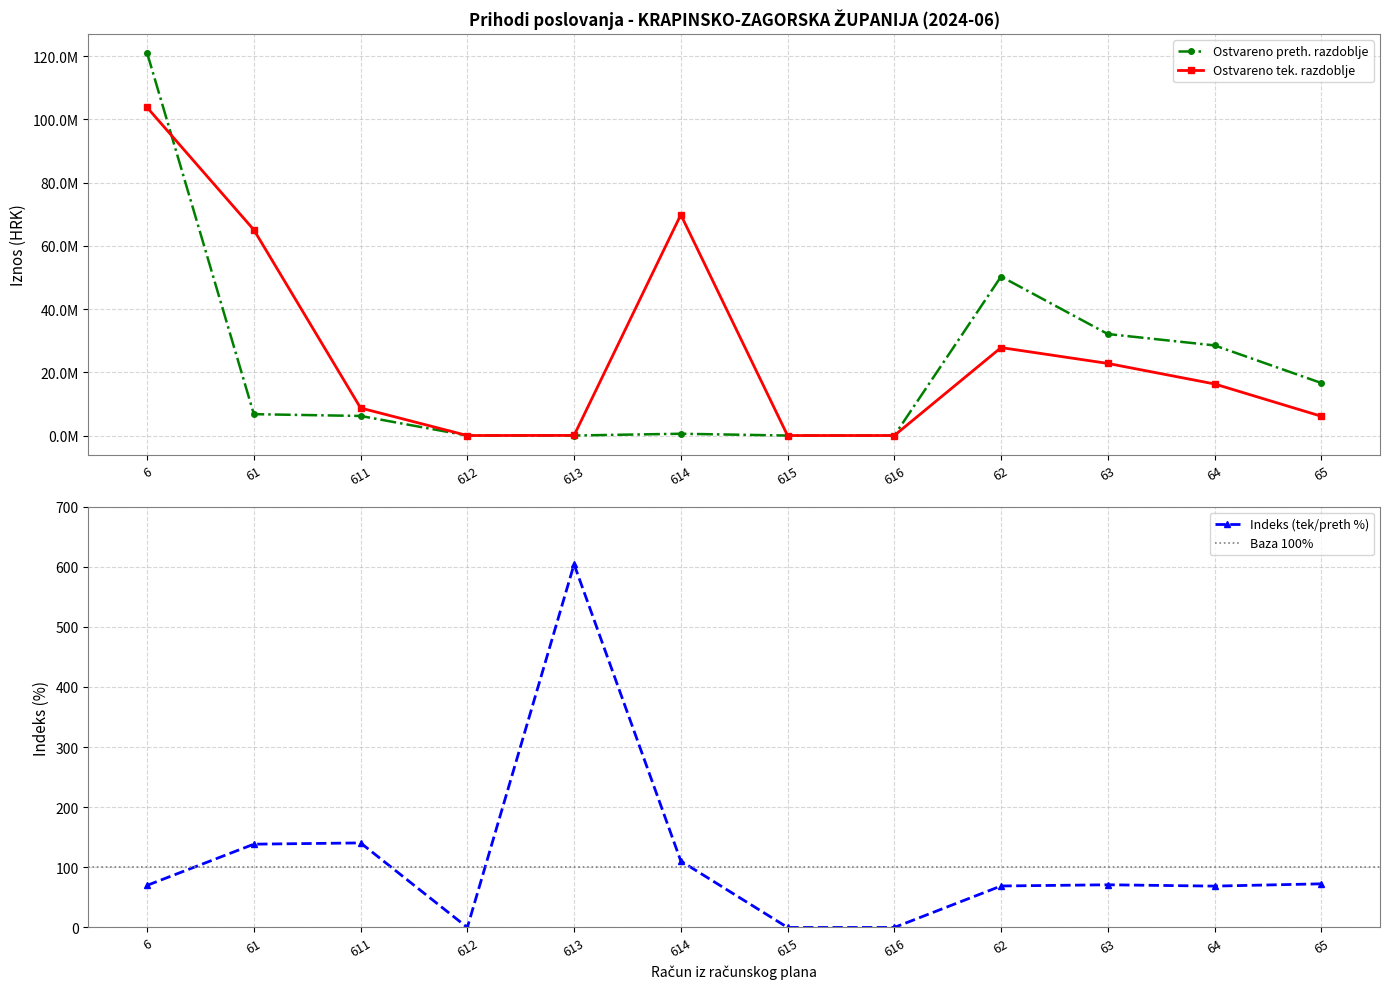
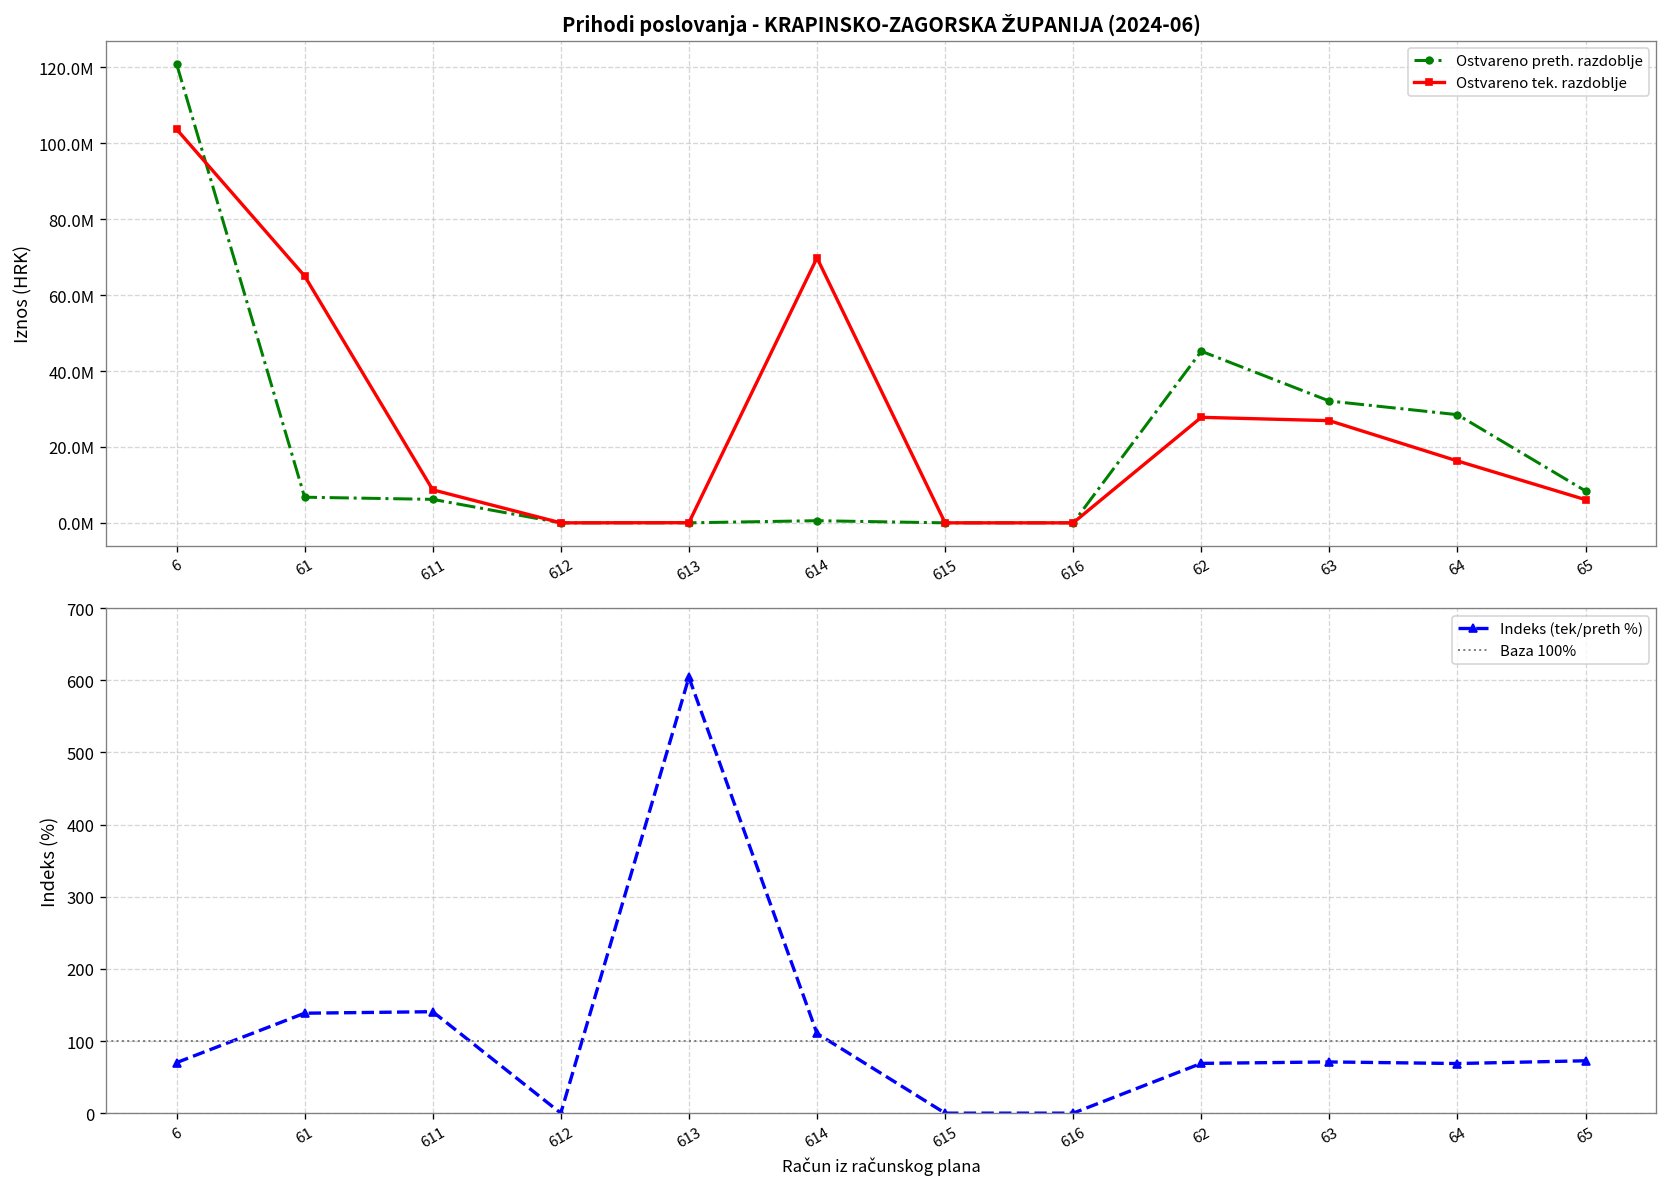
  {
    "Prihodi poslovanja - KRAPINSKO-ZAGORSKA ŽUPANIJA (2024-06)": {
      "Ostvareno preth. razdoblje": {
        "6": 121000000,
        "61": 7000000,
        "611": 6000000,
        "614": 1000000,
-       "62": 50000000,
+       "62": 45000000,
        "63": 32000000,
        "64": 29000000,
-       "65": 17000000
+       "65": 8000000
      },
      "Ostvareno tek. razdoblje": {
        "6": 104000000,
        "61": 65000000,
        "611": 9000000,
        "614": 70000000,
        "62": 28000000,
-       "63": 23000000,
+       "63": 27000000,
        "64": 16000000,
        "65": 6000000
      }
    }
  }
